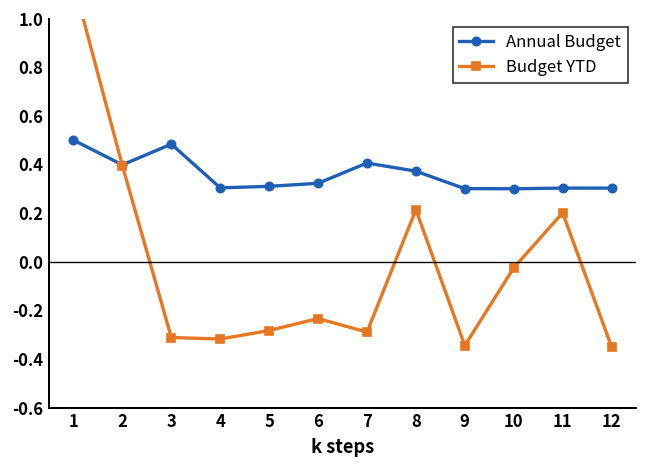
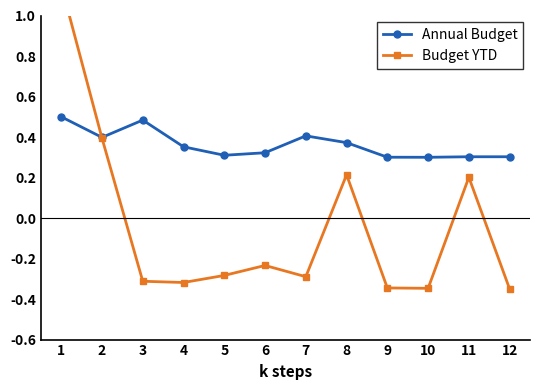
  {
    "Annual Budget": {
      "1": 0.50,
      "3": 0.48,
-     "4": 0.30,
+     "4": 0.35,
      "5": 0.31,
      "6": 0.32,
      "7": 0.41,
      "8": 0.37,
      "9": 0.30,
      "10": 0.30,
      "11": 0.30,
      "12": 0.30
    },
    "Budget YTD": {
      "3": -0.31,
      "4": -0.32,
      "5": -0.28,
      "6": -0.23,
      "7": -0.29,
      "8": 0.21,
      "9": -0.35,
-     "10": -0.03,
+     "10": -0.35,
      "11": 0.20,
      "12": -0.35
    }
  }
